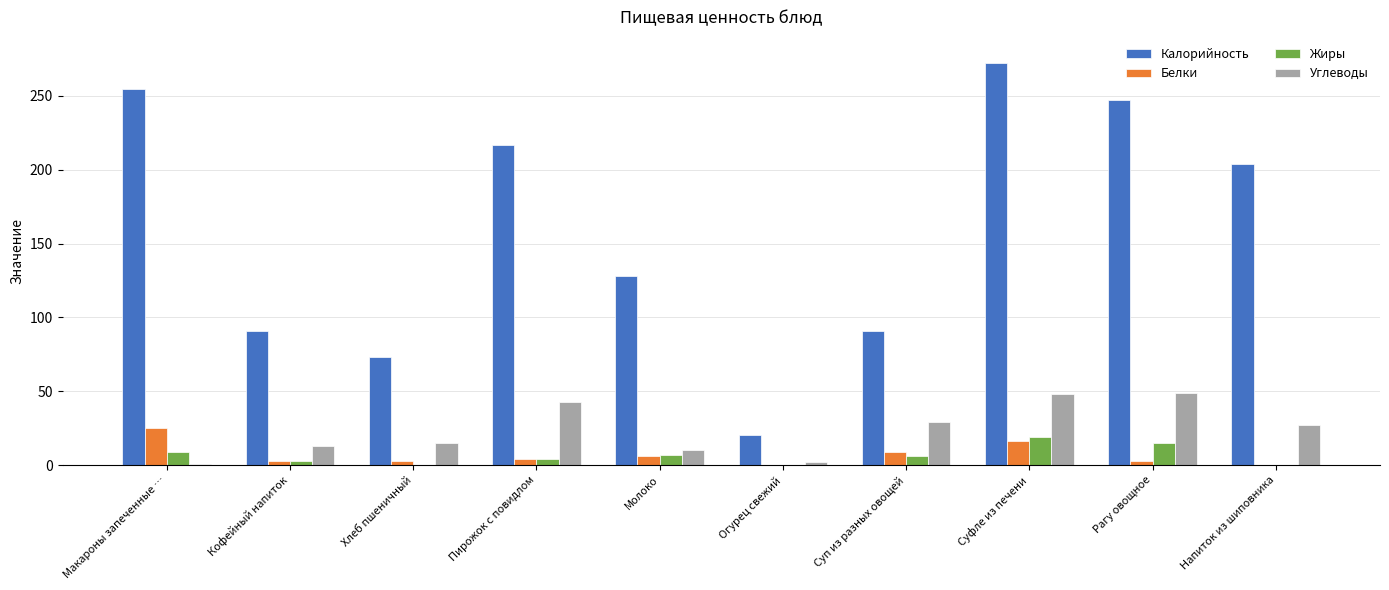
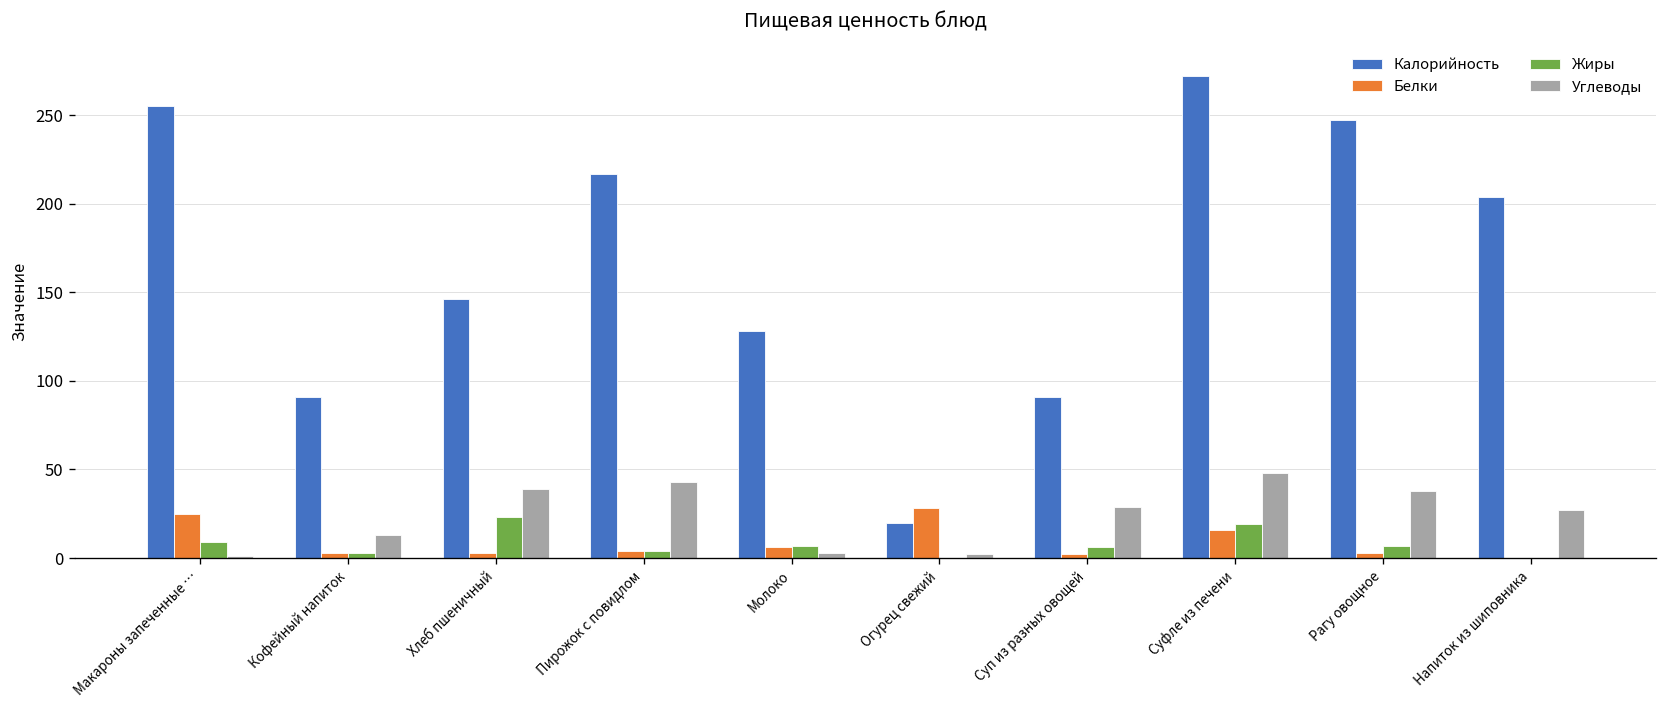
  {
    "Калорийность": {
      "Макароны запеченные …": 255,
      "Кофейный напиток": 91,
-     "Хлеб пшеничный": 73,
+     "Хлеб пшеничный": 146,
      "Пирожок с повидлом": 217,
      "Молоко": 128,
      "Огурец свежий": 20,
      "Суп из разных овощей": 91,
      "Суфле из печени": 272,
      "Рагу овощное": 247,
      "Напиток из шиповника": 204
    },
    "Белки": {
      "Макароны запеченные …": 25,
      "Кофейный напиток": 3,
      "Хлеб пшеничный": 3,
      "Пирожок с повидлом": 4,
      "Молоко": 6,
-     "Огурец свежий": 0,
-     "Суп из разных овощей": 9,
+     "Огурец свежий": 28,
+     "Суп из разных овощей": 2,
      "Суфле из печени": 16,
      "Рагу овощное": 3,
      "Напиток из шиповника": 0
    },
    "Жиры": {
      "Макароны запеченные …": 9,
      "Кофейный напиток": 3,
-     "Хлеб пшеничный": 0,
+     "Хлеб пшеничный": 23,
      "Пирожок с повидлом": 4,
      "Молоко": 7,
      "Огурец свежий": 0,
      "Суп из разных овощей": 6,
      "Суфле из печени": 19,
-     "Рагу овощное": 15,
+     "Рагу овощное": 7,
      "Напиток из шиповника": 0
    },
    "Углеводы": {
      "Кофейный напиток": 13,
-     "Хлеб пшеничный": 15,
+     "Хлеб пшеничный": 39,
      "Пирожок с повидлом": 43,
-     "Молоко": 10,
+     "Молоко": 3,
      "Огурец свежий": 2,
      "Суп из разных овощей": 29,
      "Суфле из печени": 48,
-     "Рагу овощное": 49,
+     "Рагу овощное": 38,
      "Напиток из шиповника": 27
    }
  }
